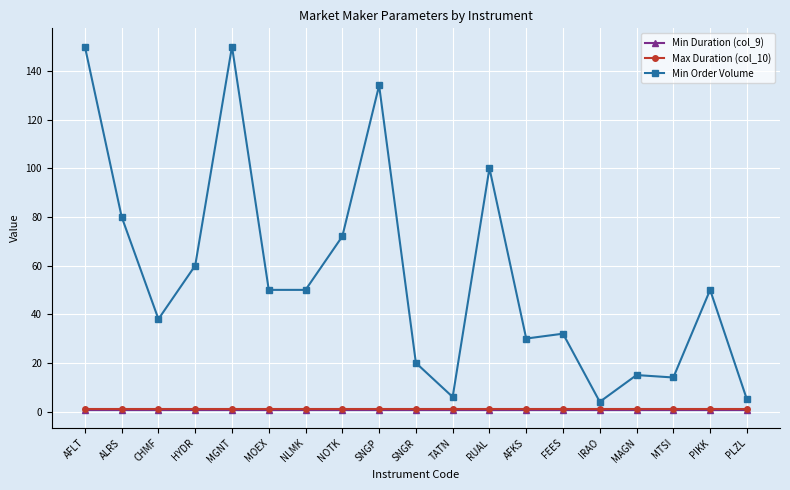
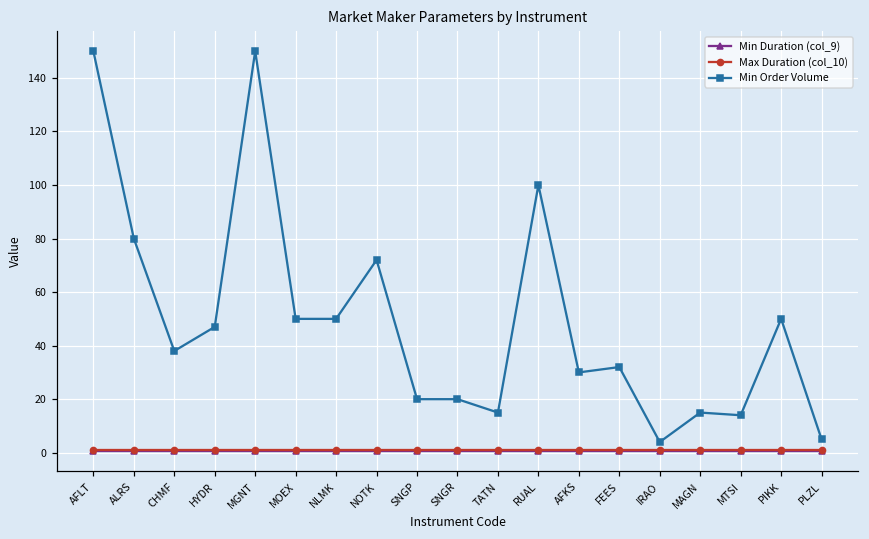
  {
    "Min Order Volume": {
      "AFLT": 150,
      "ALRS": 80,
      "CHMF": 38,
-     "HYDR": 60,
+     "HYDR": 47,
      "MGNT": 150,
      "MOEX": 50,
      "NLMK": 50,
      "NOTK": 72,
-     "SNGP": 134,
+     "SNGP": 20,
      "SNGR": 20,
-     "TATN": 6,
+     "TATN": 15,
      "RUAL": 100,
      "AFKS": 30,
      "FEES": 32,
      "IRAO": 4,
      "MAGN": 15,
      "MTSI": 14,
      "PIKK": 50,
      "PLZL": 5
    }
  }
